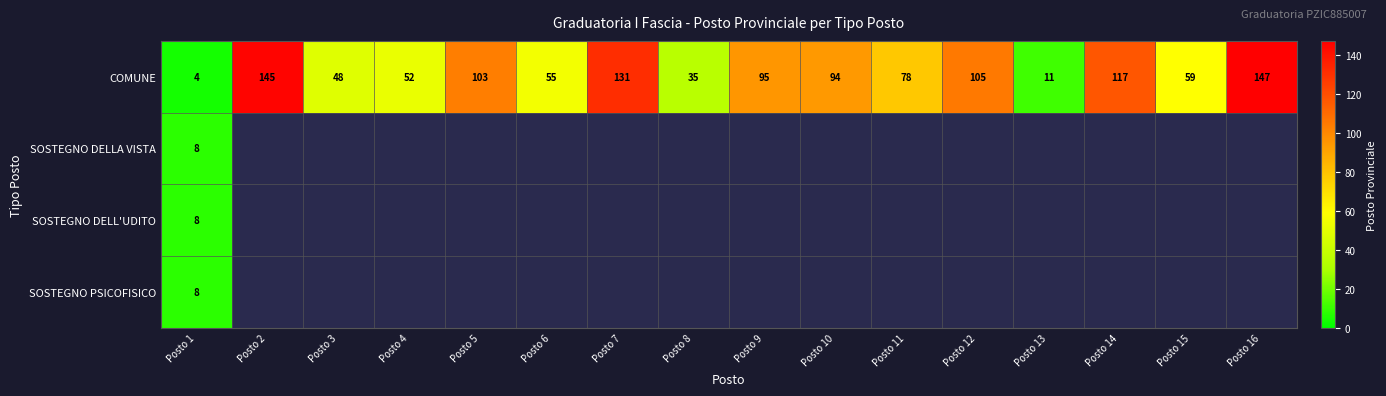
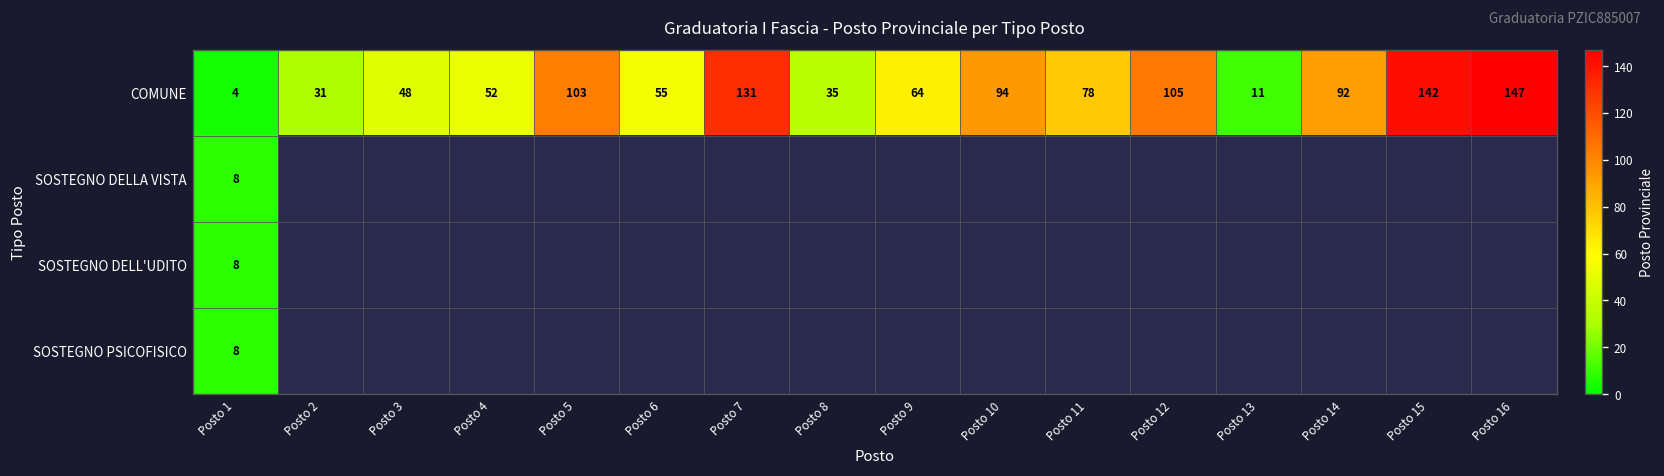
  {
    "COMUNE": {
      "Posto 1": 4,
-     "Posto 2": 145,
+     "Posto 2": 31,
      "Posto 3": 48,
      "Posto 4": 52,
      "Posto 5": 103,
      "Posto 6": 55,
      "Posto 7": 131,
      "Posto 8": 35,
-     "Posto 9": 95,
+     "Posto 9": 64,
      "Posto 10": 94,
      "Posto 11": 78,
      "Posto 12": 105,
      "Posto 13": 11,
-     "Posto 14": 117,
-     "Posto 15": 59,
+     "Posto 14": 92,
+     "Posto 15": 142,
      "Posto 16": 147
    },
    "SOSTEGNO DELLA VISTA": {
      "Posto 1": 8
    },
    "SOSTEGNO DELL'UDITO": {
      "Posto 1": 8
    },
    "SOSTEGNO PSICOFISICO": {
      "Posto 1": 8
    }
  }
